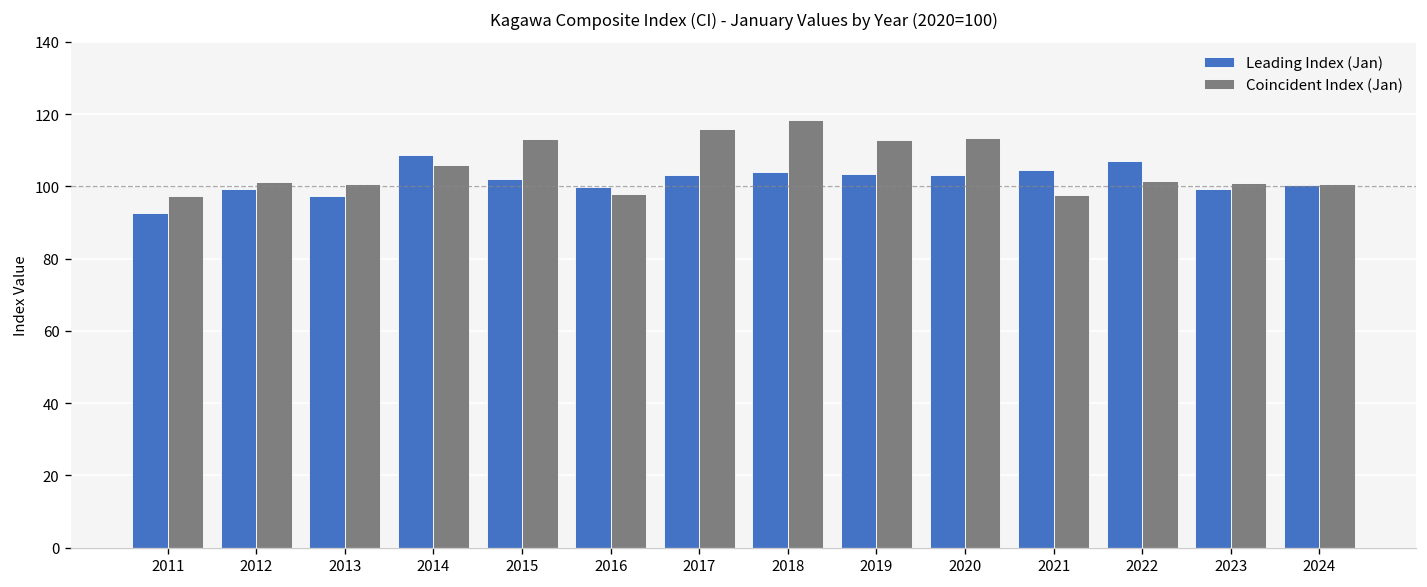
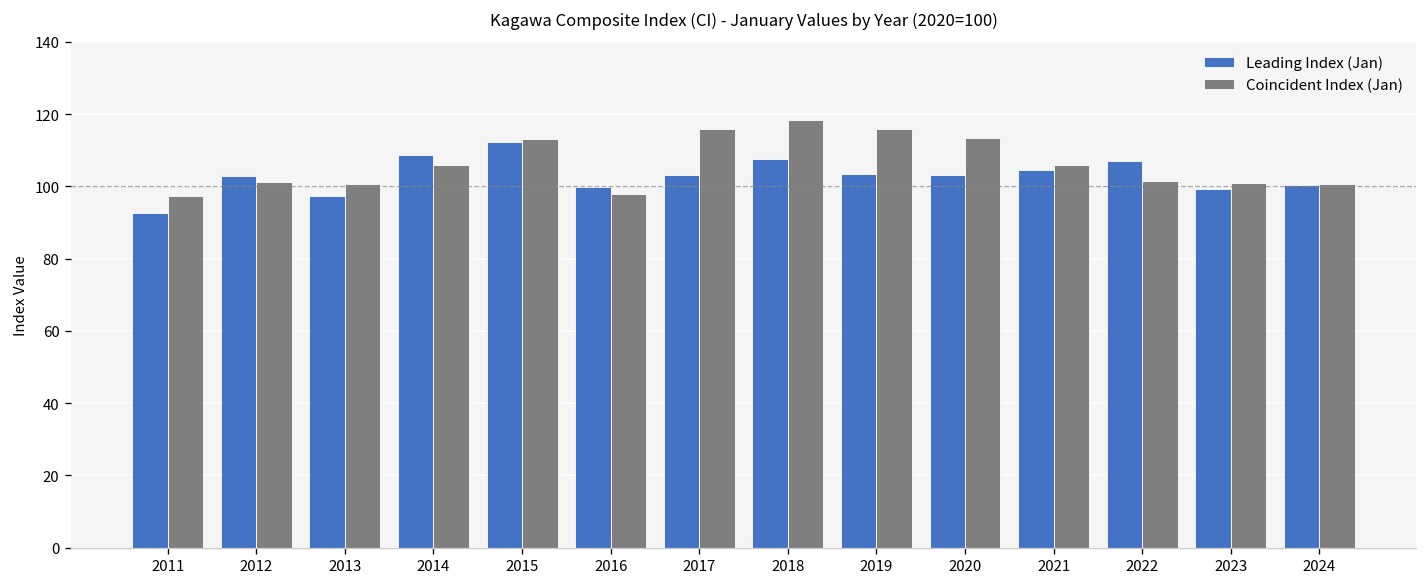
  {
    "Leading Index (Jan)": {
      "2011": 93,
-     "2012": 99,
+     "2012": 103,
      "2013": 97,
      "2014": 109,
-     "2015": 102,
+     "2015": 112,
      "2016": 100,
      "2017": 103,
-     "2018": 104,
+     "2018": 108,
      "2019": 103,
      "2020": 103,
      "2021": 105,
      "2022": 107,
      "2023": 99,
      "2024": 100
    },
    "Coincident Index (Jan)": {
      "2011": 97,
      "2012": 101,
      "2013": 101,
      "2014": 106,
      "2015": 113,
      "2016": 98,
      "2017": 116,
      "2018": 118,
-     "2019": 113,
+     "2019": 116,
      "2020": 113,
-     "2021": 98,
+     "2021": 106,
      "2022": 102,
      "2023": 101,
      "2024": 101
    }
  }
